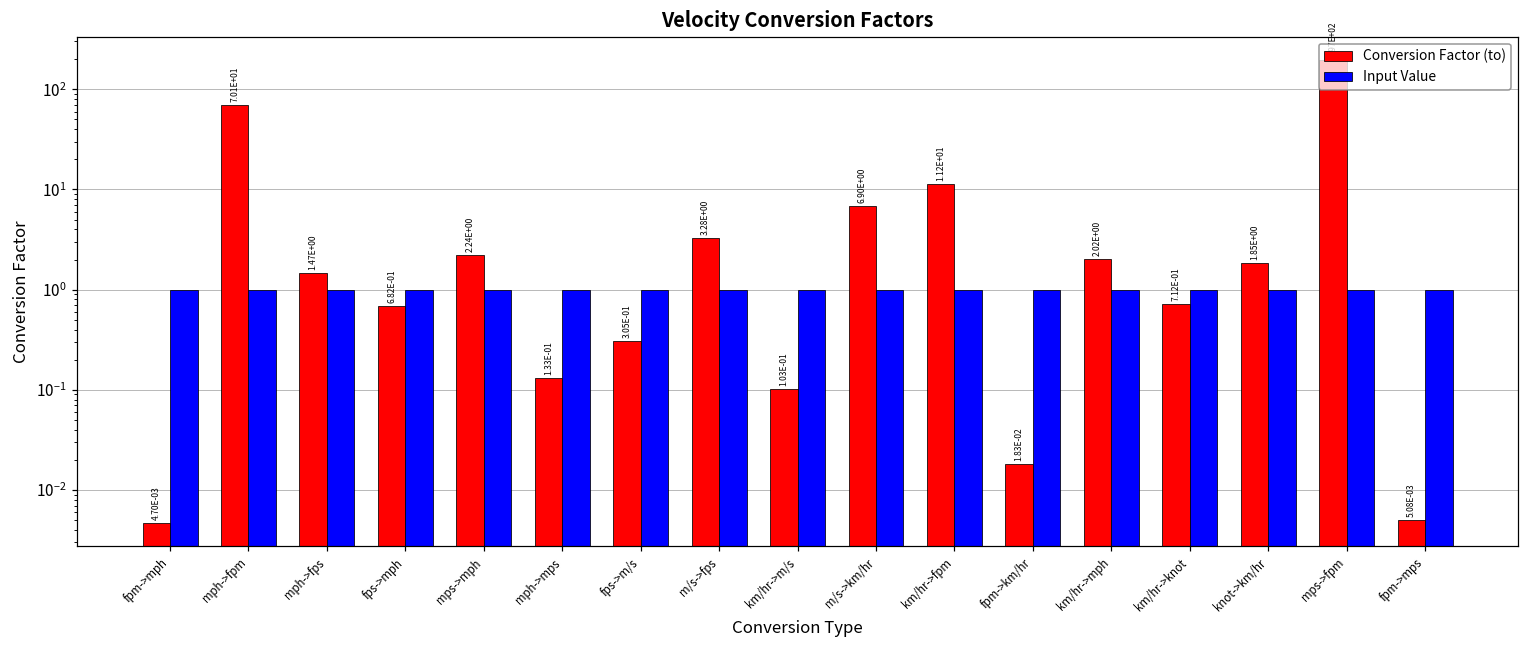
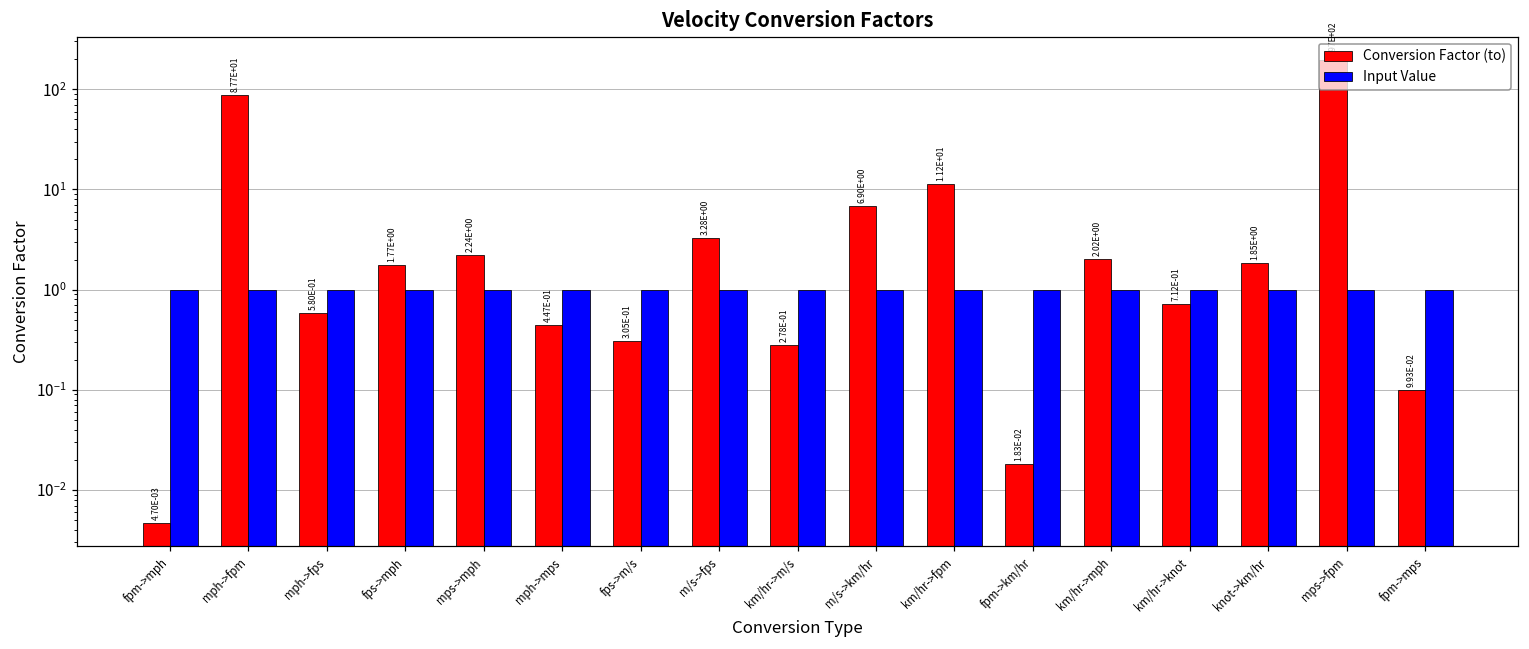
  {
    "Conversion Factor (to)": {
      "fpm->mph": "4.70E-03",
-     "mph->fpm": "7.01E+01",
-     "mph->fps": "1.47E+00",
-     "fps->mph": "6.82E-01",
+     "mph->fpm": "8.77E+01",
+     "mph->fps": "5.80E-01",
+     "fps->mph": "1.77E+00",
      "mps->mph": "2.24E+00",
-     "mph->mps": "1.33E-01",
+     "mph->mps": "4.47E-01",
      "fps->m/s": "3.05E-01",
      "m/s->fps": "3.28E+00",
-     "km/hr->m/s": "1.03E-01",
+     "km/hr->m/s": "2.78E-01",
      "m/s->km/hr": "6.90E+00",
      "km/hr->fpm": "1.12E+01",
      "fpm->km/hr": "1.83E-02",
      "km/hr->mph": "2.02E+00",
      "km/hr->knot": "7.12E-01",
      "knot->km/hr": "1.85E+00",
-     "fpm->mps": "5.08E-03"
+     "fpm->mps": "9.93E-02"
    },
    "Input Value": {
      "fpm->mph": "1.0",
      "mph->fpm": "1.0",
      "mph->fps": "1.0",
      "mps->mph": "1.0",
      "mph->mps": "1.0",
      "fps->m/s": "1.0",
      "m/s->fps": "1.0",
      "km/hr->m/s": "1.0",
      "m/s->km/hr": "1.0",
      "km/hr->fpm": "1.0",
      "fpm->km/hr": "1.0",
      "km/hr->mph": "1.0",
      "knot->km/hr": "1.0",
      "mps->fpm": "1.0",
      "fpm->mps": "1.0"
    }
  }
